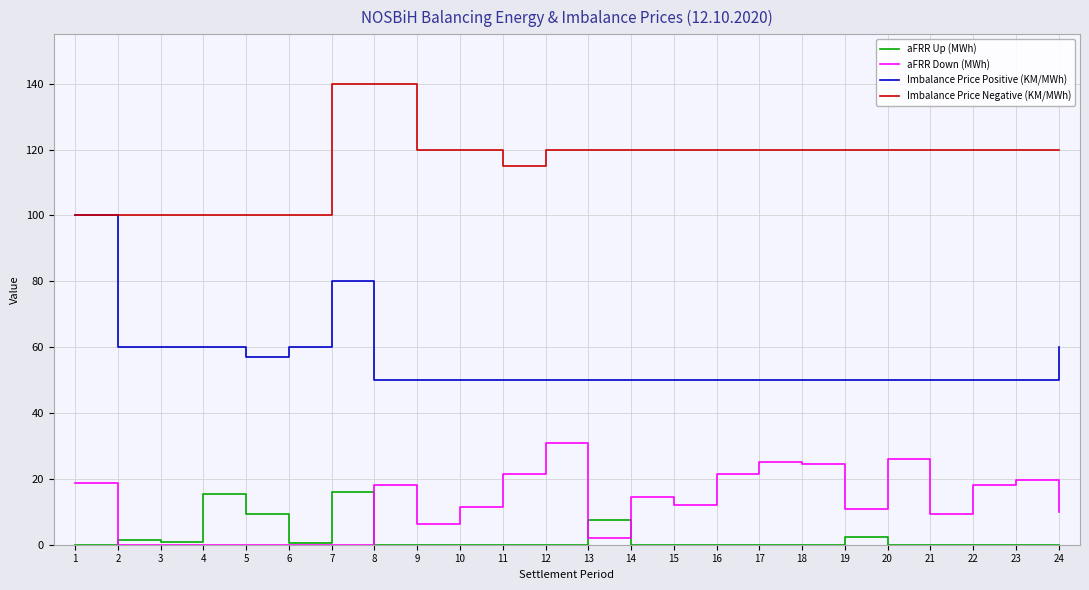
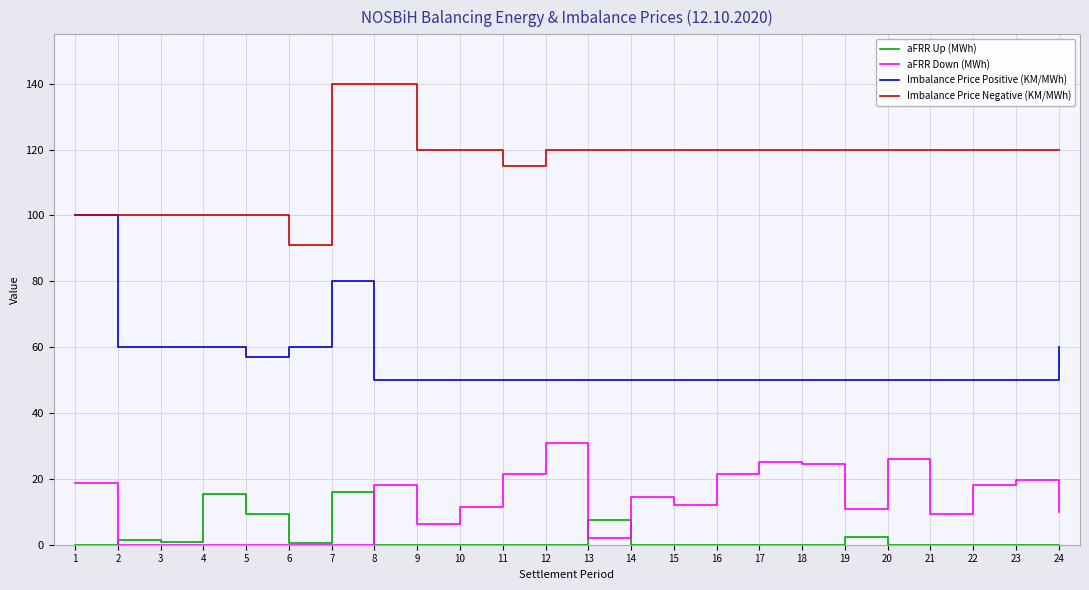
  {
    "aFRR Up (MWh)": {
      "1": 0,
      "2": 2,
      "4": 15,
      "5": 9,
      "7": 16,
      "8": 0,
      "9": 0,
      "10": 0,
      "11": 0,
      "12": 0,
      "13": 7,
      "14": 0,
      "15": 0,
      "16": 0,
      "17": 0,
      "18": 0,
      "19": 2,
      "20": 0,
      "21": 0,
      "22": 0,
      "23": 0,
      "24": 0
    },
    "aFRR Down (MWh)": {
      "1": 19,
      "2": 0,
      "4": 0,
      "5": 0,
      "7": 0,
      "8": 18,
      "9": 6,
      "10": 12,
      "11": 22,
      "12": 31,
      "13": 2,
      "14": 14,
      "15": 12,
      "16": 21,
      "17": 25,
      "18": 24,
      "19": 11,
      "20": 26,
      "21": 9,
      "22": 18,
      "23": 20,
      "24": 10
    },
    "Imbalance Price Positive (KM/MWh)": {
      "2": 60,
      "3": 60,
      "4": 60,
      "5": 57,
      "6": 60,
      "7": 80,
      "8": 50,
      "9": 50,
      "10": 50,
      "11": 50,
      "12": 50,
      "13": 50,
      "14": 50,
      "15": 50,
      "16": 50,
      "17": 50,
      "18": 50,
      "19": 50,
      "20": 50,
      "21": 50,
      "22": 50,
      "23": 50,
      "24": 60
    },
    "Imbalance Price Negative (KM/MWh)": {
      "2": 100,
      "3": 100,
      "4": 100,
      "5": 100,
-     "6": 100,
+     "6": 91,
      "7": 140,
      "8": 140,
      "9": 120,
      "10": 120,
      "11": 115,
      "12": 120,
      "13": 120,
      "14": 120,
      "15": 120,
      "16": 120,
      "17": 120,
      "18": 120,
      "19": 120,
      "20": 120,
      "21": 120,
      "22": 120,
      "23": 120,
      "24": 120
    }
  }
